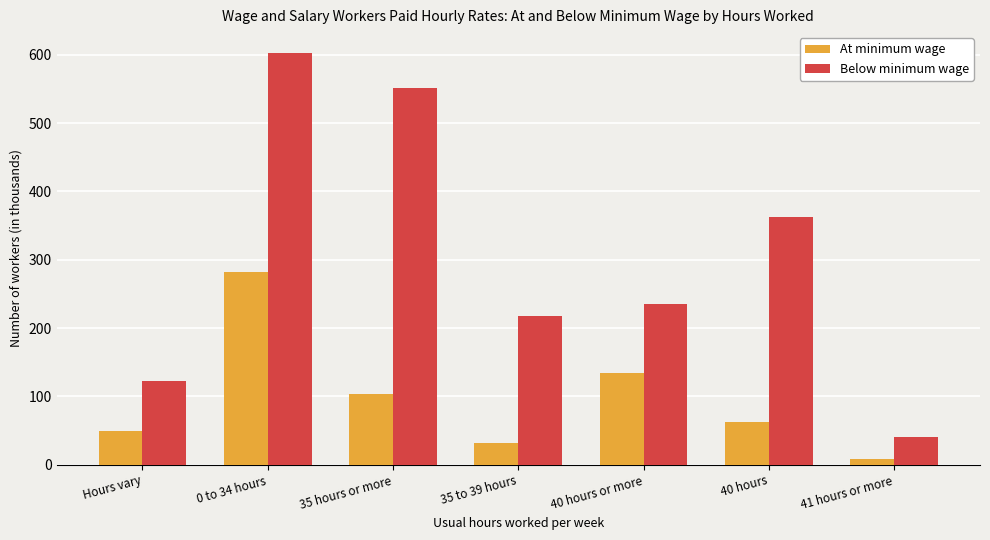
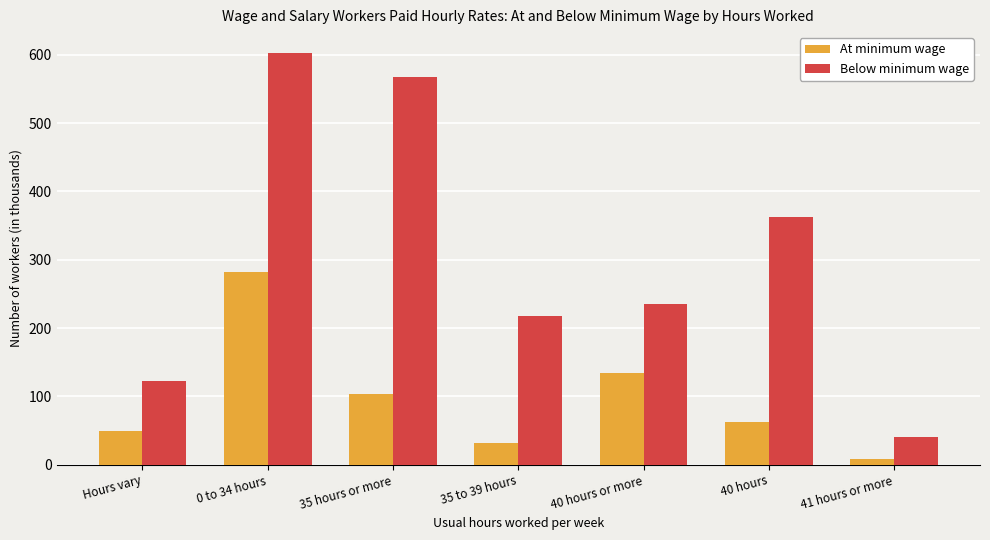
  {
    "At minimum wage": {
      "Hours vary": 50,
      "0 to 34 hours": 280,
      "35 hours or more": 100,
      "35 to 39 hours": 30,
      "40 hours or more": 130,
      "40 hours": 60,
      "41 hours or more": 10
    },
    "Below minimum wage": {
      "Hours vary": 120,
      "0 to 34 hours": 600,
-     "35 hours or more": 550,
+     "35 hours or more": 570,
      "35 to 39 hours": 220,
      "40 hours or more": 240,
      "40 hours": 360,
      "41 hours or more": 40
    }
  }
